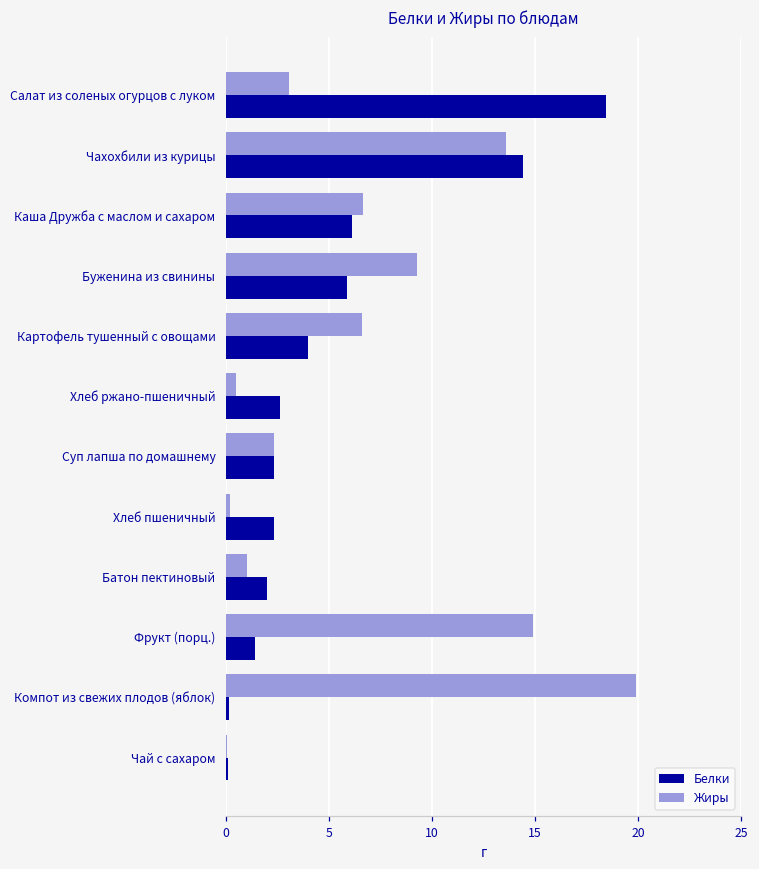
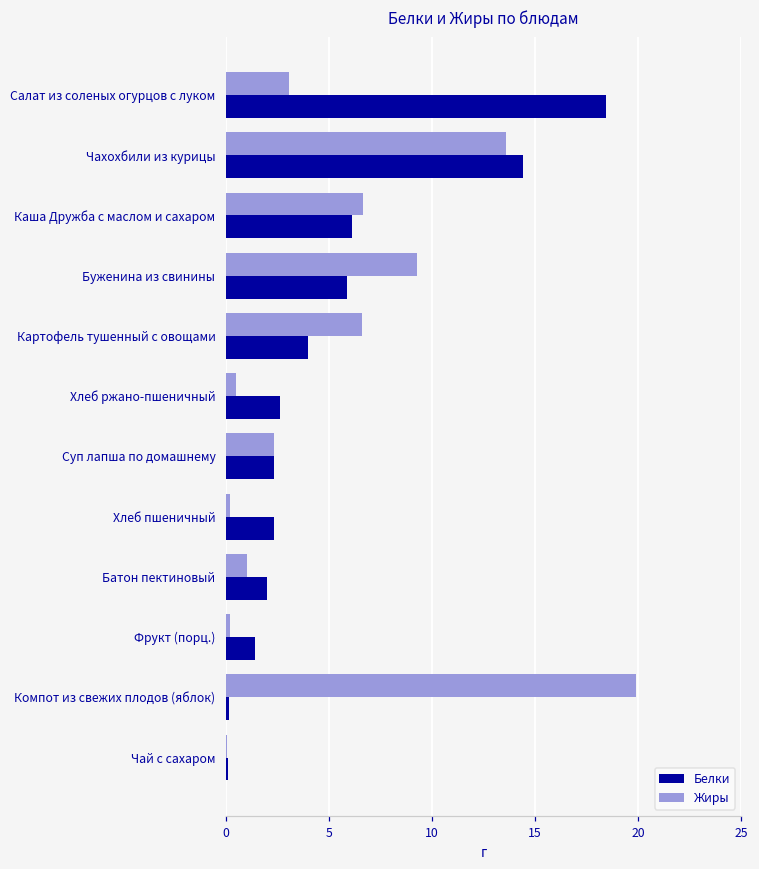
  {
    "Белки": {
      "Салат из соленых огурцов с луком": 18.5,
      "Чахохбили из курицы": 14.4,
      "Каша Дружба с маслом и сахаром": 6.1,
      "Буженина из свинины": 5.9,
      "Картофель тушенный с овощами": 4.0,
      "Хлеб ржано-пшеничный": 2.6,
      "Суп лапша по домашнему": 2.3,
      "Хлеб пшеничный": 2.3,
      "Батон пектиновый": 2.0,
      "Фрукт (порц.)": 1.4,
      "Компот из свежих плодов (яблок)": 0.2
    },
    "Жиры": {
      "Салат из соленых огурцов с луком": 3.1,
      "Чахохбили из курицы": 13.6,
      "Каша Дружба с маслом и сахаром": 6.6,
      "Буженина из свинины": 9.2,
      "Картофель тушенный с овощами": 6.6,
      "Хлеб ржано-пшеничный": 0.5,
      "Суп лапша по домашнему": 2.3,
      "Хлеб пшеничный": 0.2,
      "Батон пектиновый": 1.0,
-     "Фрукт (порц.)": 14.9,
+     "Фрукт (порц.)": 0.2,
      "Компот из свежих плодов (яблок)": 19.9
    }
  }
